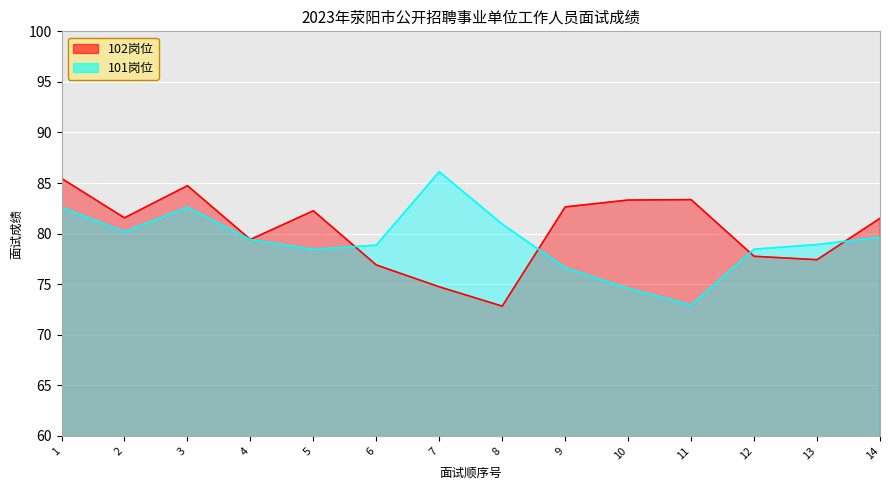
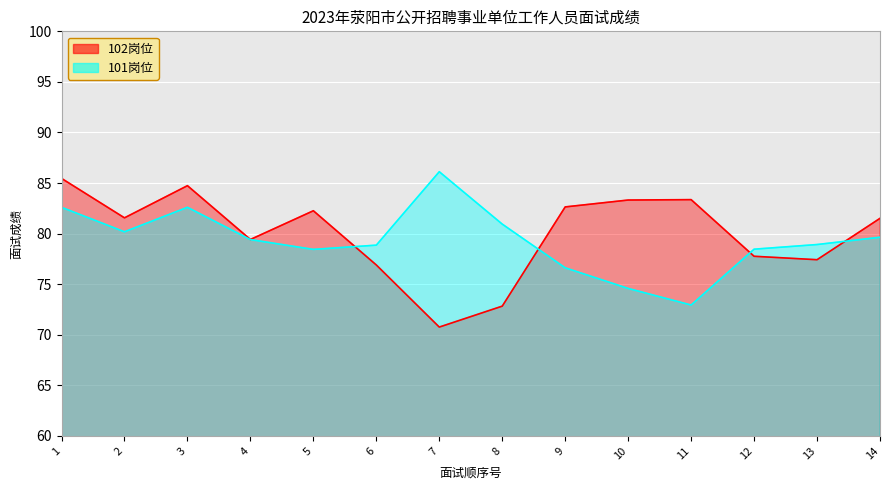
  {
    "102岗位": {
      "1": 85.5,
      "2": 81.6,
      "3": 84.7,
      "5": 82.3,
      "6": 76.9,
-     "7": 74.7,
+     "7": 70.8,
      "8": 72.8,
      "9": 82.6,
      "10": 83.3,
      "11": 83.4,
      "12": 77.8,
      "13": 77.4,
      "14": 81.5
    },
    "101岗位": {
      "1": 82.6,
      "2": 80.2,
      "3": 82.6,
      "5": 78.4,
      "6": 78.9,
      "7": 86.1,
      "8": 80.9,
      "9": 76.6,
      "10": 74.6,
      "11": 72.9,
      "12": 78.5,
      "13": 78.9,
      "14": 79.6
    }
  }
